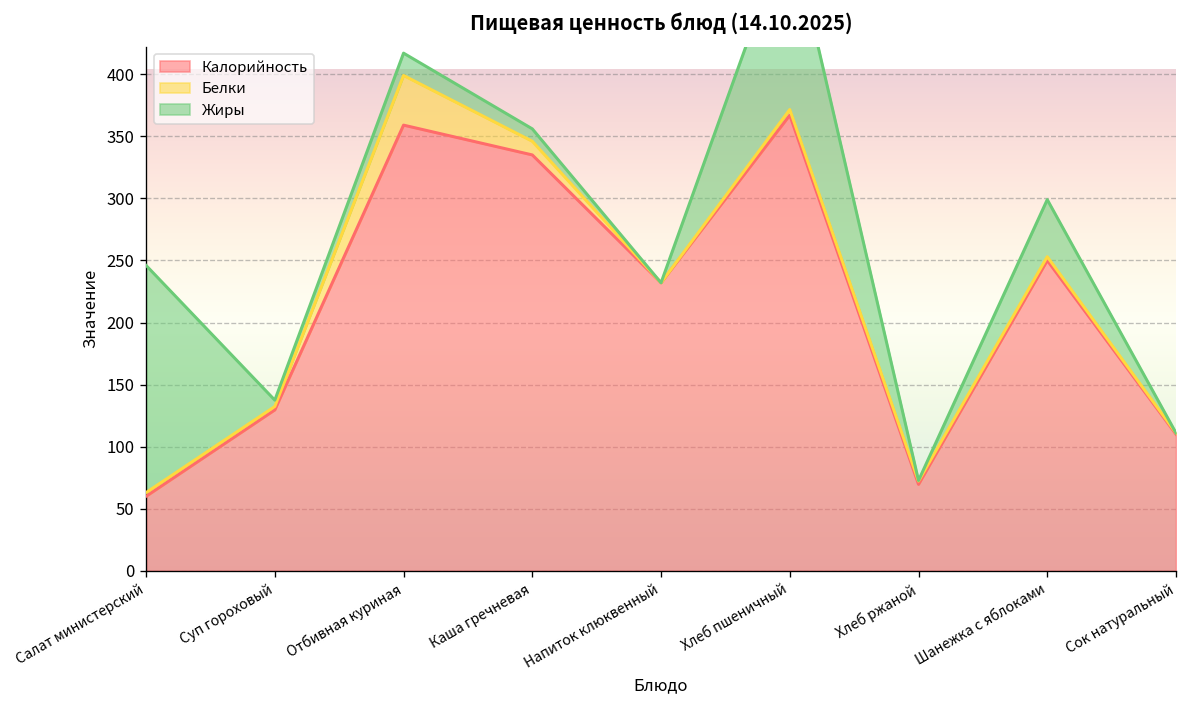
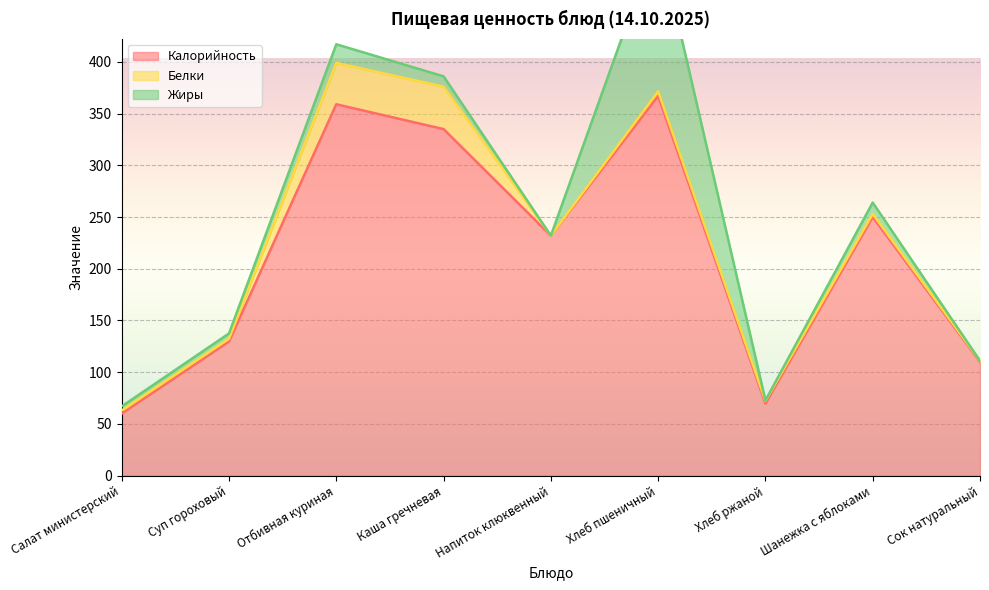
  {
    "Калорийность": {
      "Салат министерский": 60,
      "Суп гороховый": 130,
      "Отбивная куриная": 359,
      "Каша гречневая": 335,
      "Хлеб пшеничный": 367,
      "Хлеб ржаной": 70,
      "Шанежка с яблоками": 250
    },
    "Белки": {
      "Салат министерский": 3,
      "Суп гороховый": 3,
      "Отбивная куриная": 40,
-     "Каша гречневая": 11,
+     "Каша гречневая": 41,
      "Хлеб пшеничный": 5,
      "Шанежка с яблоками": 3
    },
    "Жиры": {
-     "Салат министерский": 183,
+     "Салат министерский": 4,
      "Суп гороховый": 5,
      "Отбивная куриная": 18,
      "Каша гречневая": 10,
-     "Шанежка с яблоками": 46
+     "Шанежка с яблоками": 11
    }
  }
